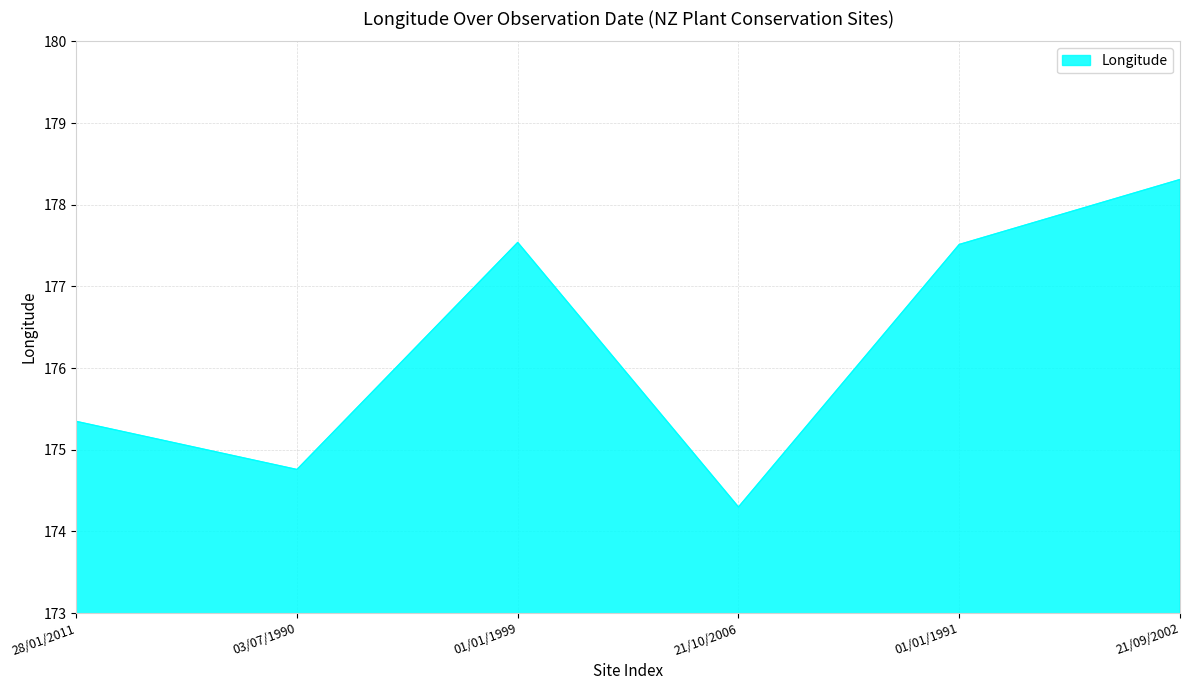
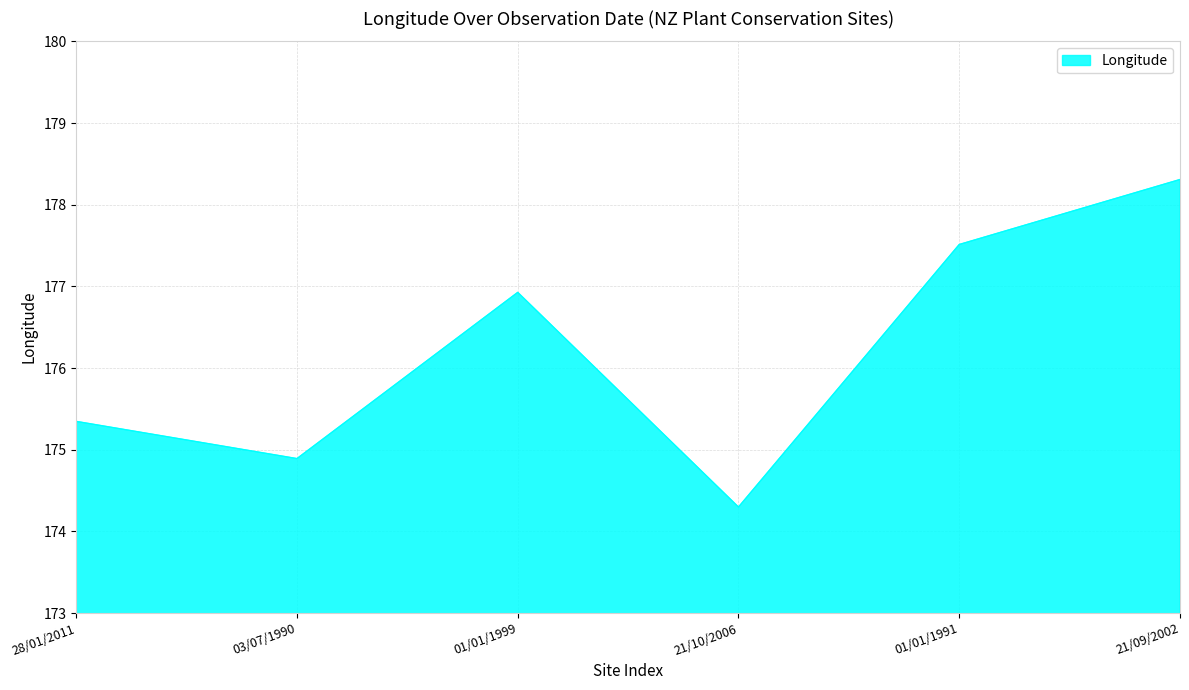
  {
    "28/01/2011": 175.3,
-   "03/07/1990": 174.8,
-   "01/01/1999": 177.5,
+   "03/07/1990": 174.9,
+   "01/01/1999": 176.9,
    "21/10/2006": 174.3,
    "01/01/1991": 177.5,
    "21/09/2002": 178.3
  }
